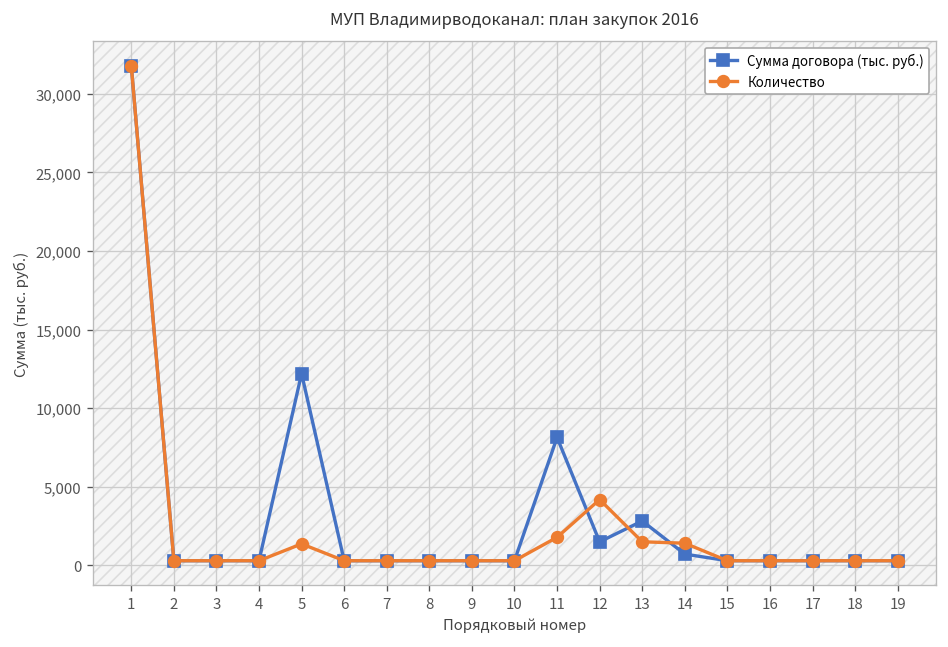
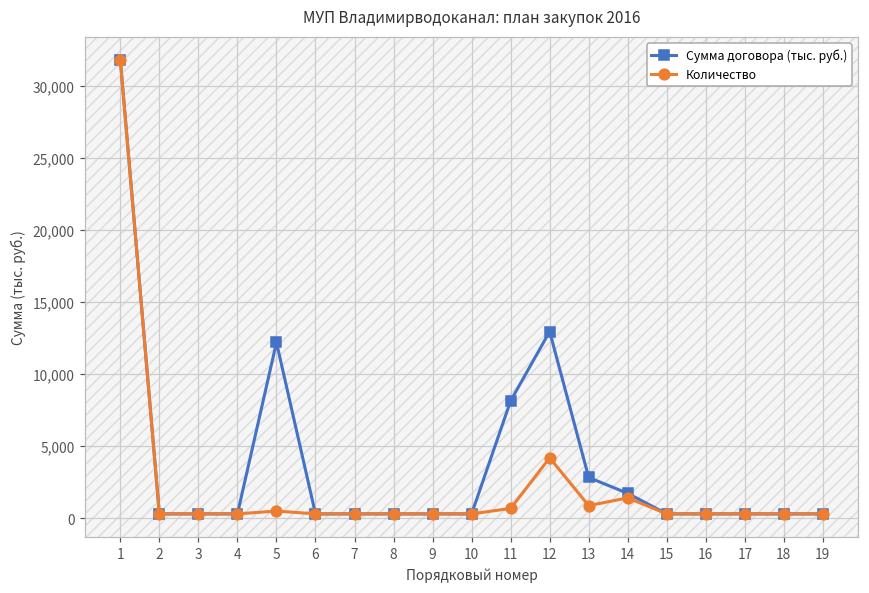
  {
    "Сумма договора (тыс. руб.)": {
      "5": "12,200",
      "11": "8,100",
-     "12": "1,500",
+     "12": "13,000",
      "13": "2,800",
-     "14": "700"
+     "14": "1,700"
    },
    "Количество": {
-     "5": "1,400",
-     "11": "1,800",
+     "5": "500",
+     "11": "700",
      "12": "4,200",
-     "13": "1,500",
+     "13": "900",
      "14": "1,400"
    }
  }
